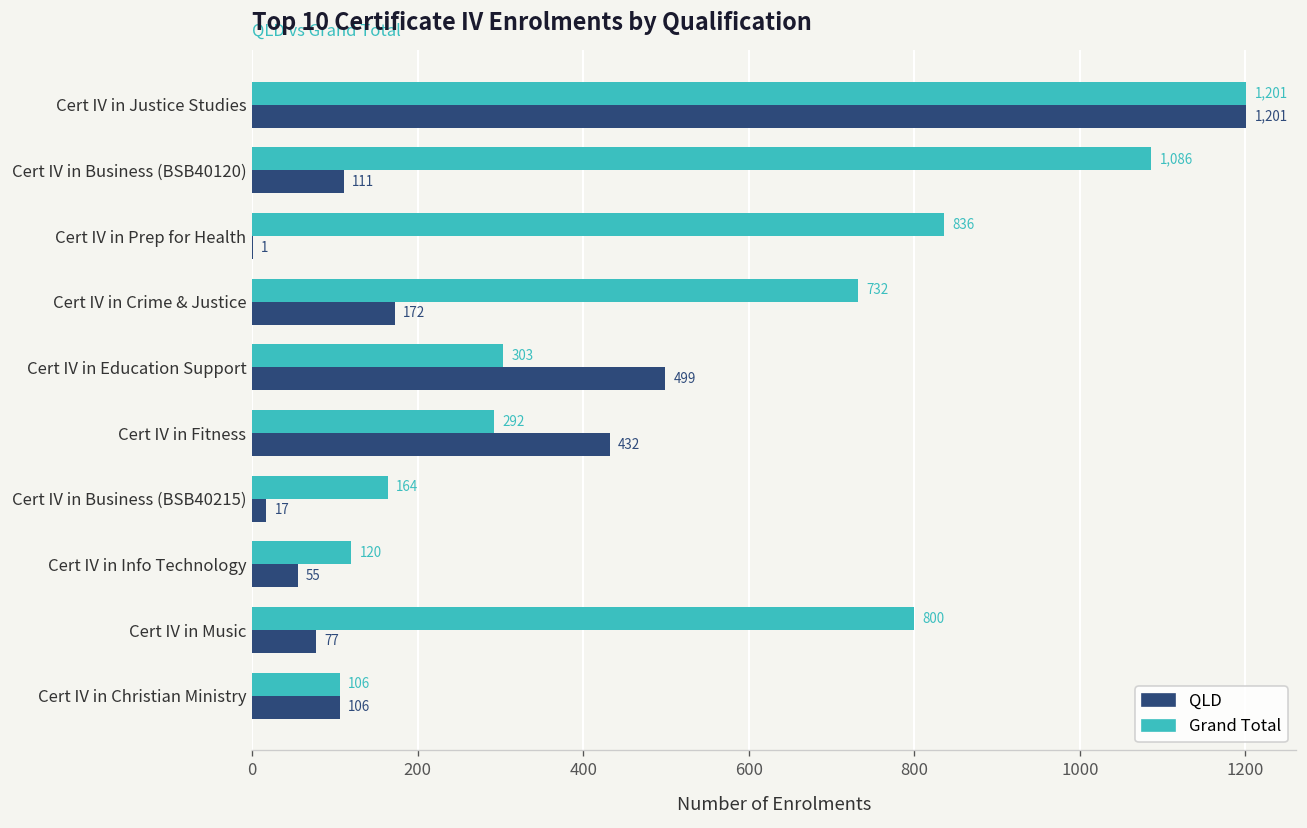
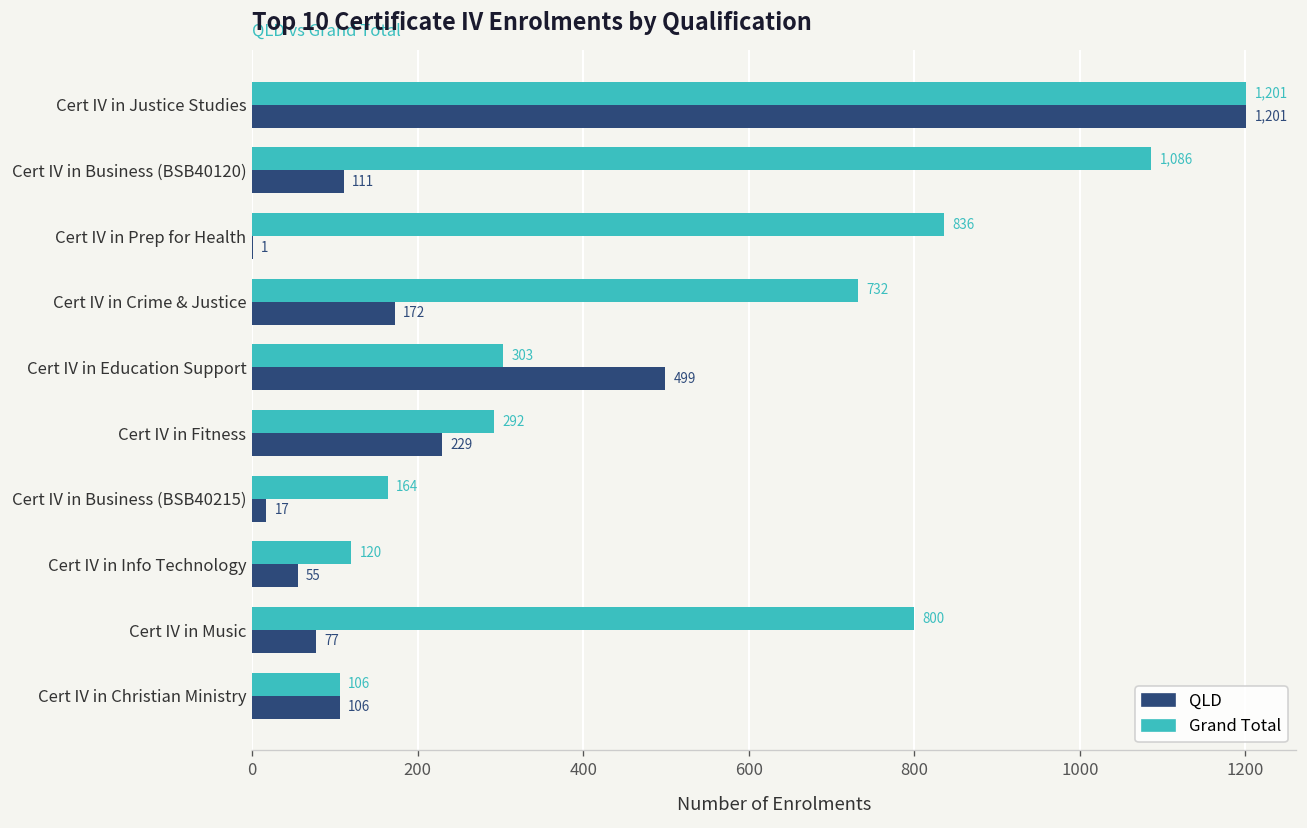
  {
    "QLD": {
      "Cert IV in Justice Studies": "1,201",
      "Cert IV in Business (BSB40120)": "111",
      "Cert IV in Prep for Health": "1",
      "Cert IV in Crime & Justice": "172",
      "Cert IV in Education Support": "499",
-     "Cert IV in Fitness": "432",
+     "Cert IV in Fitness": "229",
      "Cert IV in Business (BSB40215)": "17",
      "Cert IV in Info Technology": "55",
      "Cert IV in Music": "77",
      "Cert IV in Christian Ministry": "106"
    },
    "Grand Total": {
      "Cert IV in Justice Studies": "1,201",
      "Cert IV in Business (BSB40120)": "1,086",
      "Cert IV in Prep for Health": "836",
      "Cert IV in Crime & Justice": "732",
      "Cert IV in Education Support": "303",
      "Cert IV in Fitness": "292",
      "Cert IV in Business (BSB40215)": "164",
      "Cert IV in Info Technology": "120",
      "Cert IV in Music": "800",
      "Cert IV in Christian Ministry": "106"
    }
  }
